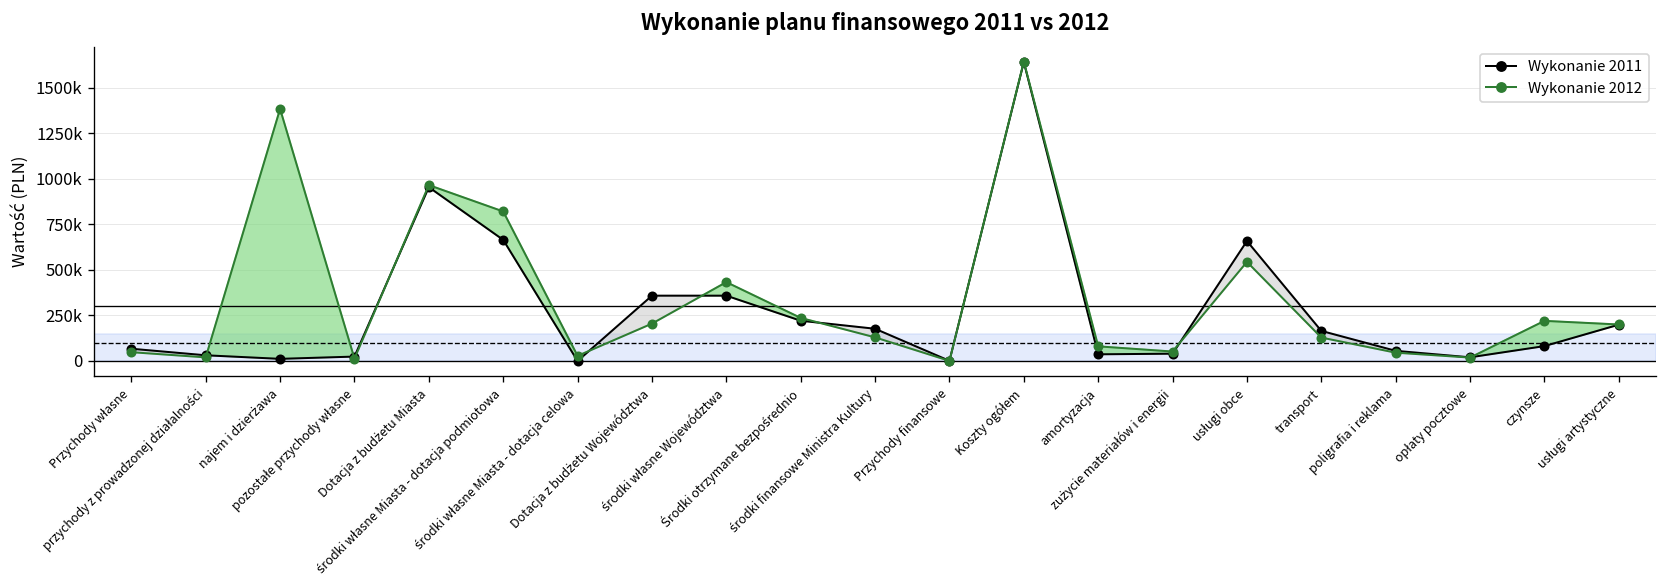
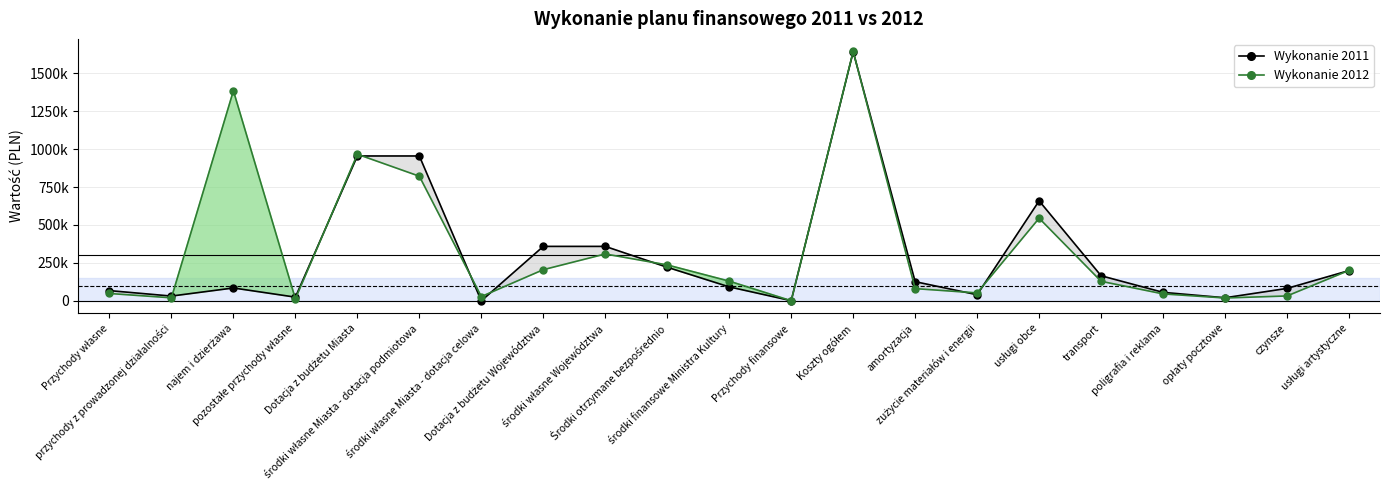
  {
    "Wykonanie 2011": {
      "Przychody własne": 70000,
-     "najem i dzierżawa": 10000,
-     "środki własne Miasta - dotacja podmiotowa": 670000,
+     "najem i dzierżawa": 80000,
+     "środki własne Miasta - dotacja podmiotowa": 960000,
      "środki własne Miasta - dotacja celowa": 0,
      "Dotacja z budżetu Województwa": 360000,
      "środki własne Województwa": 360000,
-     "środki finansowe Ministra Kultury": 180000,
-     "amortyzacja": 40000,
+     "środki finansowe Ministra Kultury": 90000,
+     "amortyzacja": 130000,
      "usługi obce": 660000,
      "transport": 170000,
      "czynsze": 80000
    },
    "Wykonanie 2012": {
      "Przychody własne": 50000,
      "najem i dzierżawa": 1390000,
      "środki własne Miasta - dotacja podmiotowa": 820000,
      "środki własne Miasta - dotacja celowa": 30000,
      "Dotacja z budżetu Województwa": 210000,
-     "środki własne Województwa": 430000,
+     "środki własne Województwa": 310000,
      "środki finansowe Ministra Kultury": 130000,
      "amortyzacja": 80000,
      "usługi obce": 540000,
      "transport": 130000,
-     "czynsze": 220000
+     "czynsze": 30000
    }
  }
